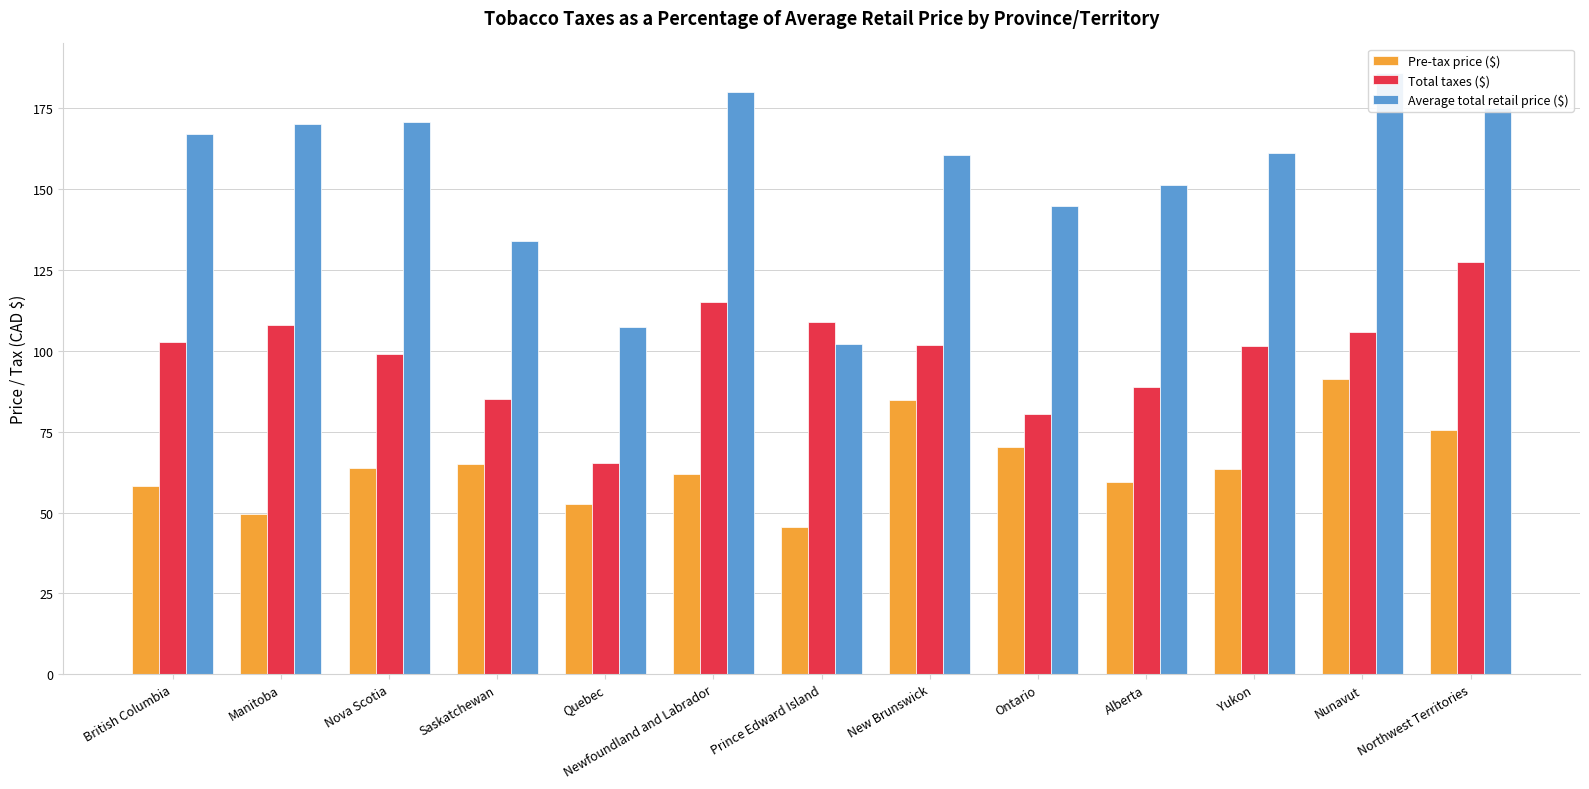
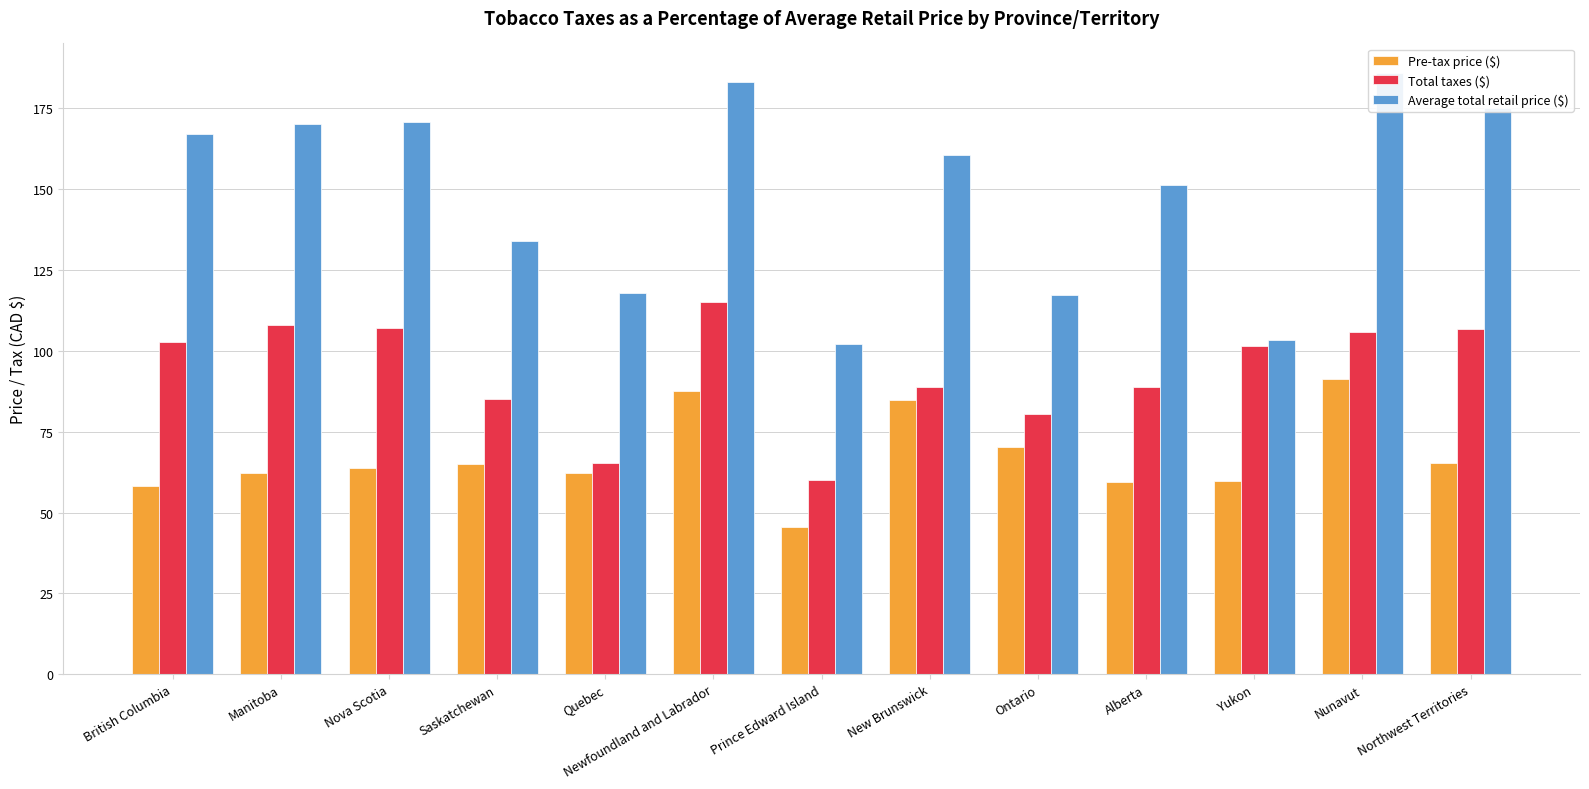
  {
    "Pre-tax price ($)": {
      "British Columbia": 58,
-     "Manitoba": 49,
+     "Manitoba": 62,
      "Nova Scotia": 64,
      "Saskatchewan": 65,
-     "Quebec": 53,
-     "Newfoundland and Labrador": 62,
+     "Quebec": 62,
+     "Newfoundland and Labrador": 88,
      "Prince Edward Island": 46,
      "New Brunswick": 85,
      "Ontario": 70,
      "Alberta": 59,
-     "Yukon": 63,
+     "Yukon": 60,
      "Nunavut": 91,
-     "Northwest Territories": 76
+     "Northwest Territories": 65
    },
    "Total taxes ($)": {
      "British Columbia": 103,
      "Manitoba": 108,
-     "Nova Scotia": 99,
+     "Nova Scotia": 107,
      "Saskatchewan": 85,
      "Quebec": 65,
      "Newfoundland and Labrador": 115,
-     "Prince Edward Island": 109,
-     "New Brunswick": 102,
+     "Prince Edward Island": 60,
+     "New Brunswick": 89,
      "Ontario": 80,
      "Alberta": 89,
      "Yukon": 101,
      "Nunavut": 106,
-     "Northwest Territories": 128
+     "Northwest Territories": 107
    },
    "Average total retail price ($)": {
      "British Columbia": 167,
      "Manitoba": 170,
      "Nova Scotia": 171,
      "Saskatchewan": 134,
-     "Quebec": 107,
-     "Newfoundland and Labrador": 180,
+     "Quebec": 118,
+     "Newfoundland and Labrador": 183,
      "Prince Edward Island": 102,
      "New Brunswick": 161,
-     "Ontario": 145,
+     "Ontario": 117,
      "Alberta": 151,
-     "Yukon": 161
+     "Yukon": 103
    }
  }
